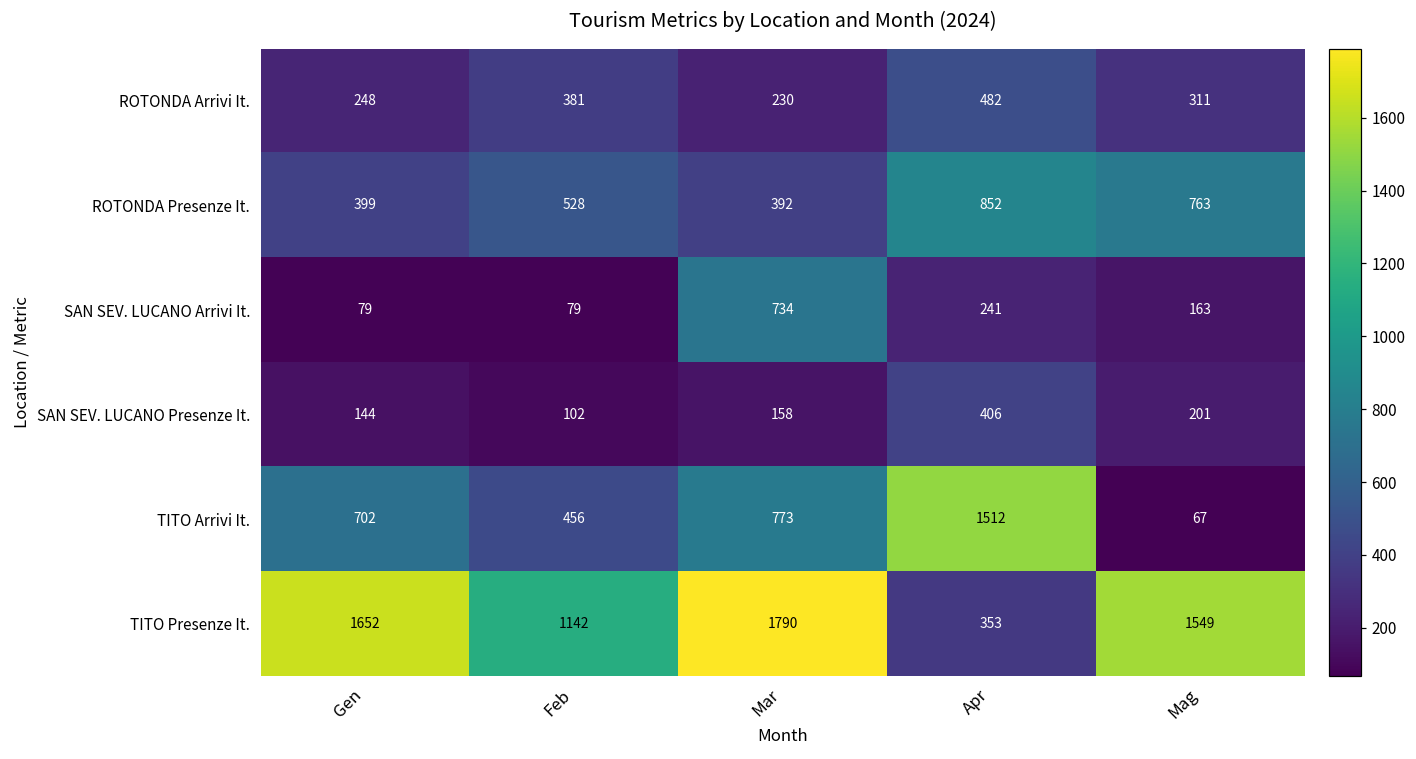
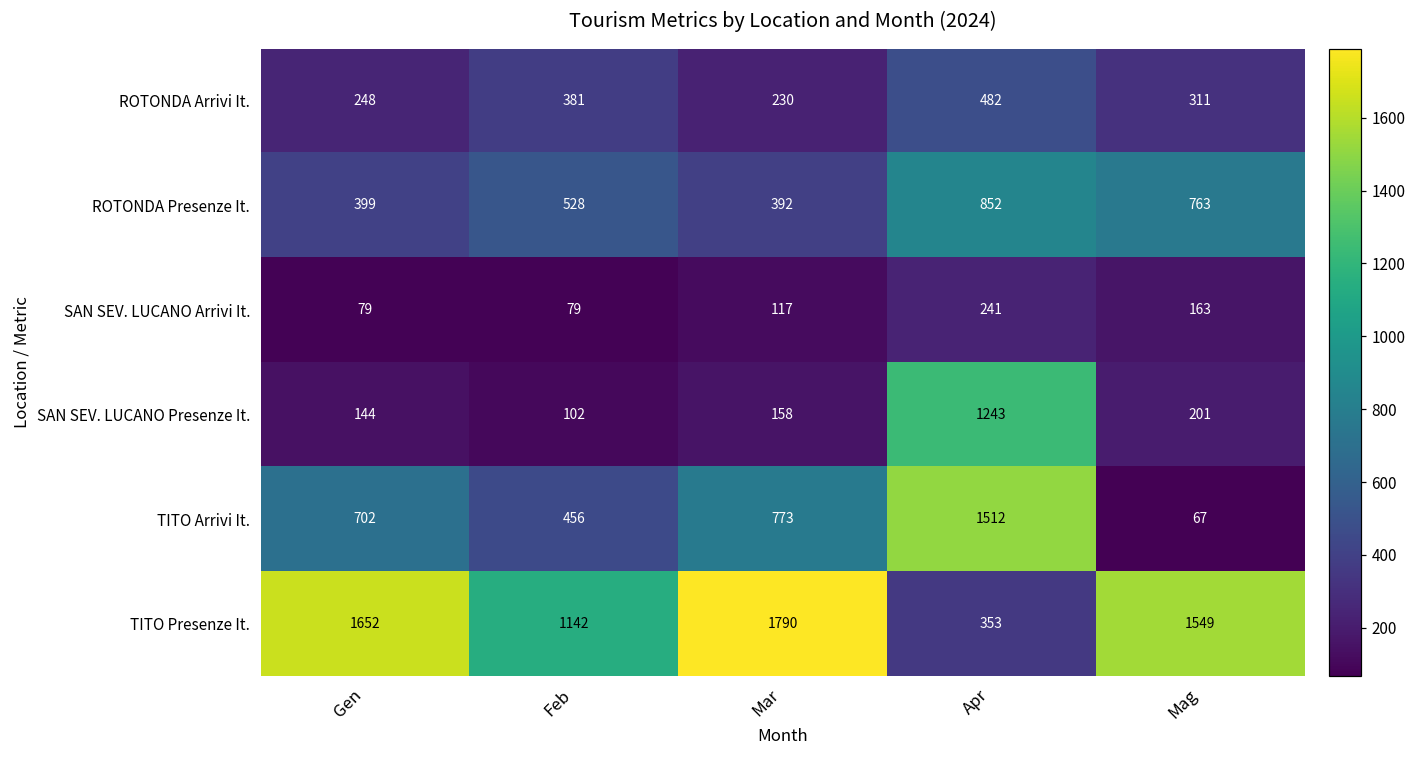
  {
    "ROTONDA Arrivi It.": {
      "Gen": 248,
      "Feb": 381,
      "Mar": 230,
      "Apr": 482,
      "Mag": 311
    },
    "ROTONDA Presenze It.": {
      "Gen": 399,
      "Feb": 528,
      "Mar": 392,
      "Apr": 852,
      "Mag": 763
    },
    "SAN SEV. LUCANO Arrivi It.": {
      "Gen": 79,
      "Feb": 79,
-     "Mar": 734,
+     "Mar": 117,
      "Apr": 241,
      "Mag": 163
    },
    "SAN SEV. LUCANO Presenze It.": {
      "Gen": 144,
      "Feb": 102,
      "Mar": 158,
-     "Apr": 406,
+     "Apr": 1243,
      "Mag": 201
    },
    "TITO Arrivi It.": {
      "Gen": 702,
      "Feb": 456,
      "Mar": 773,
      "Apr": 1512,
      "Mag": 67
    },
    "TITO Presenze It.": {
      "Gen": 1652,
      "Feb": 1142,
      "Mar": 1790,
      "Apr": 353,
      "Mag": 1549
    }
  }
